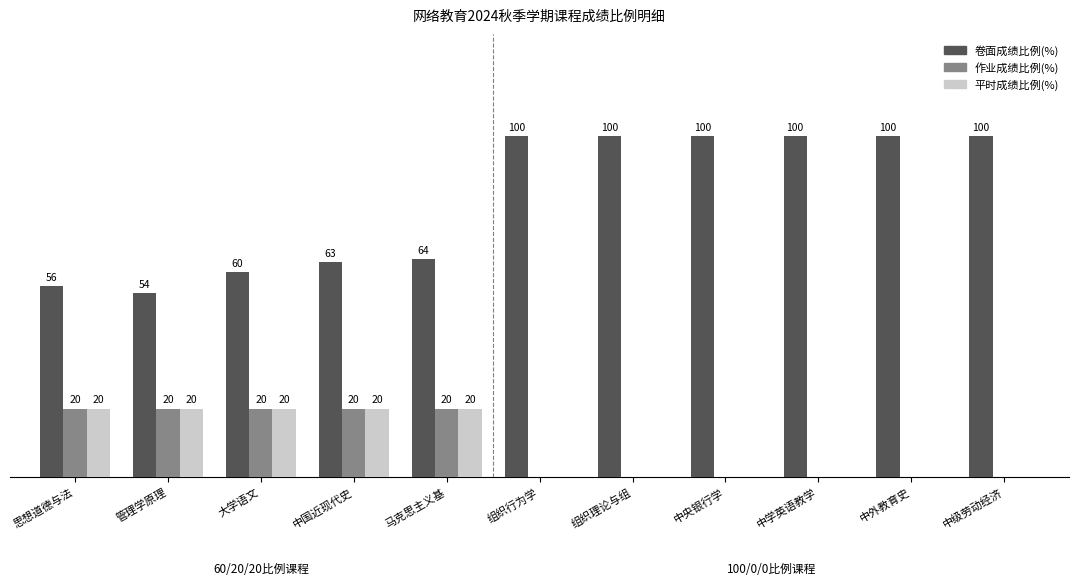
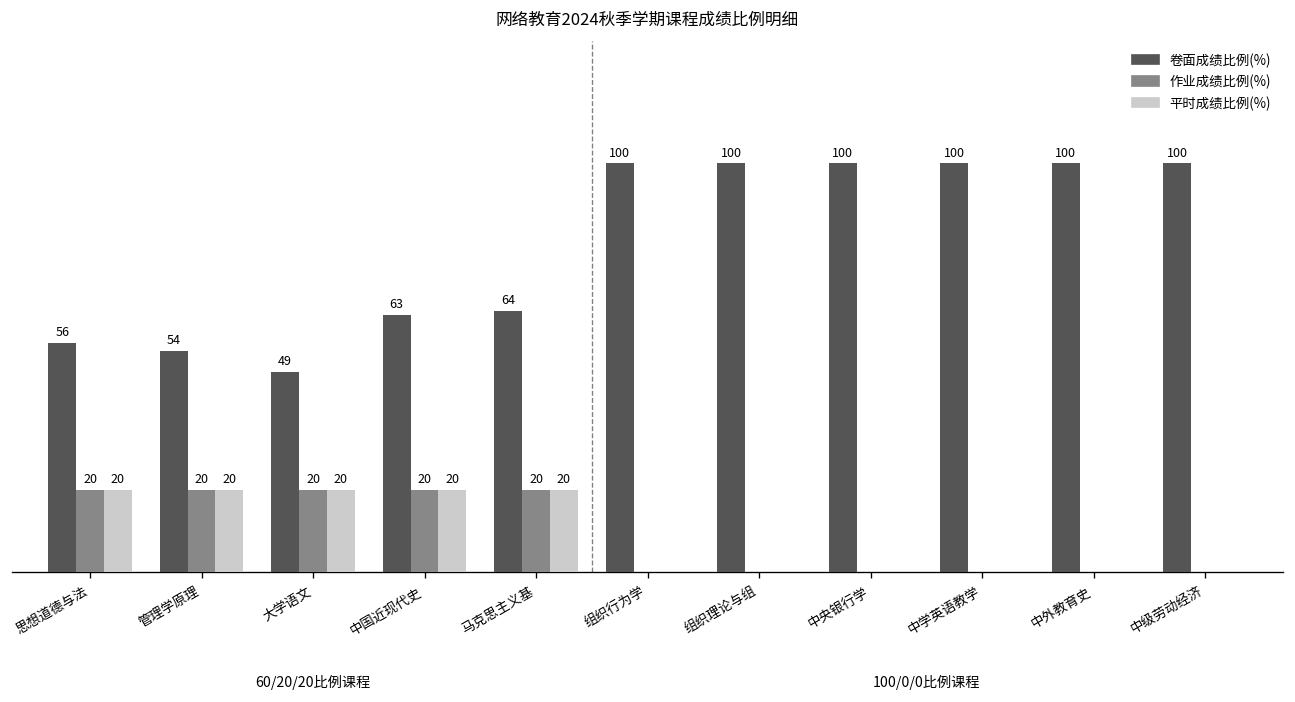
  {
    "卷面成绩比例(%)": {
      "思想道德与法": 56,
      "管理学原理": 54,
-     "大学语文": 60,
+     "大学语文": 49,
      "中国近现代史": 63,
      "马克思主义基": 64,
      "组织行为学": 100,
      "组织理论与组": 100,
      "中央银行学": 100,
      "中学英语教学": 100,
      "中外教育史": 100,
      "中级劳动经济": 100
    },
    "作业成绩比例(%)": {
      "思想道德与法": 20,
      "管理学原理": 20,
      "大学语文": 20,
      "中国近现代史": 20,
      "马克思主义基": 20
    },
    "平时成绩比例(%)": {
      "思想道德与法": 20,
      "管理学原理": 20,
      "大学语文": 20,
      "中国近现代史": 20,
      "马克思主义基": 20
    }
  }
